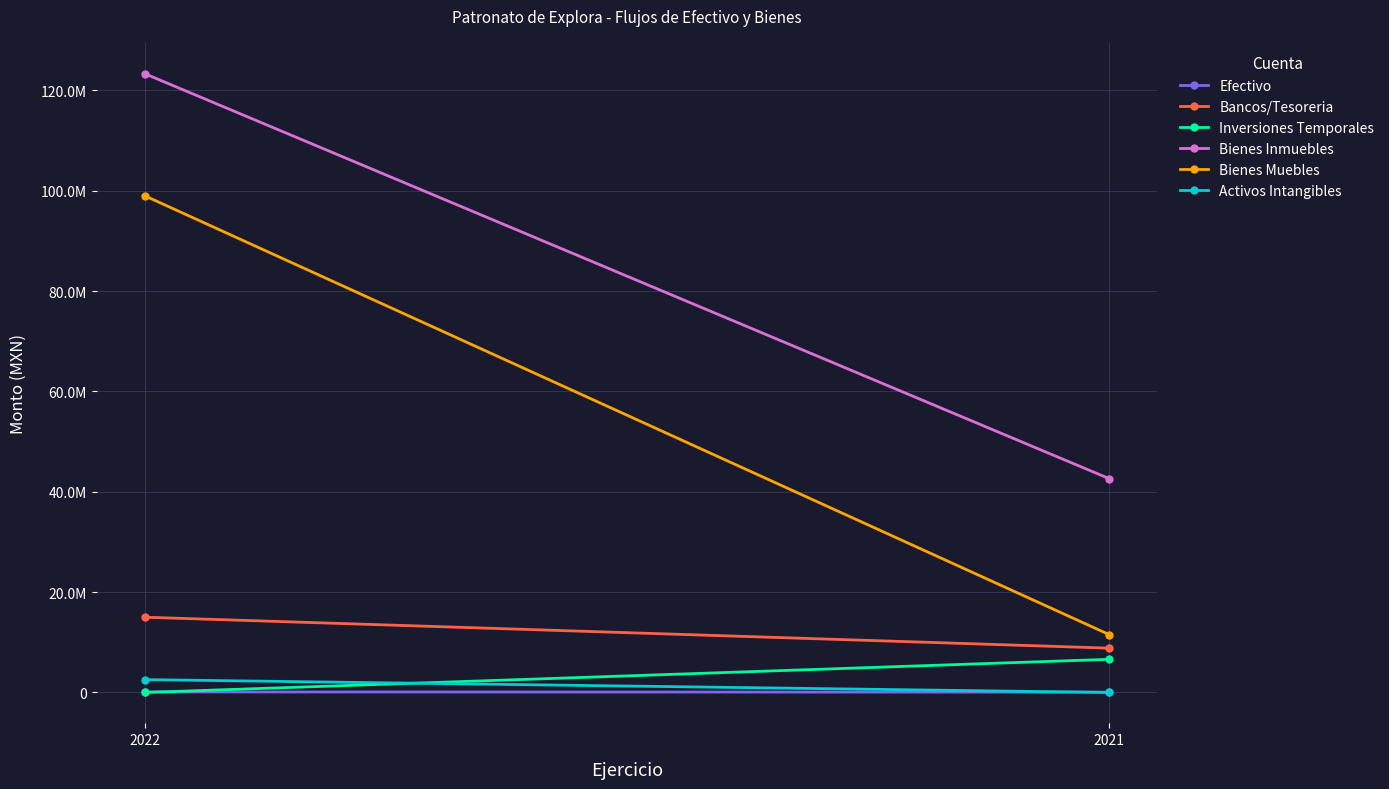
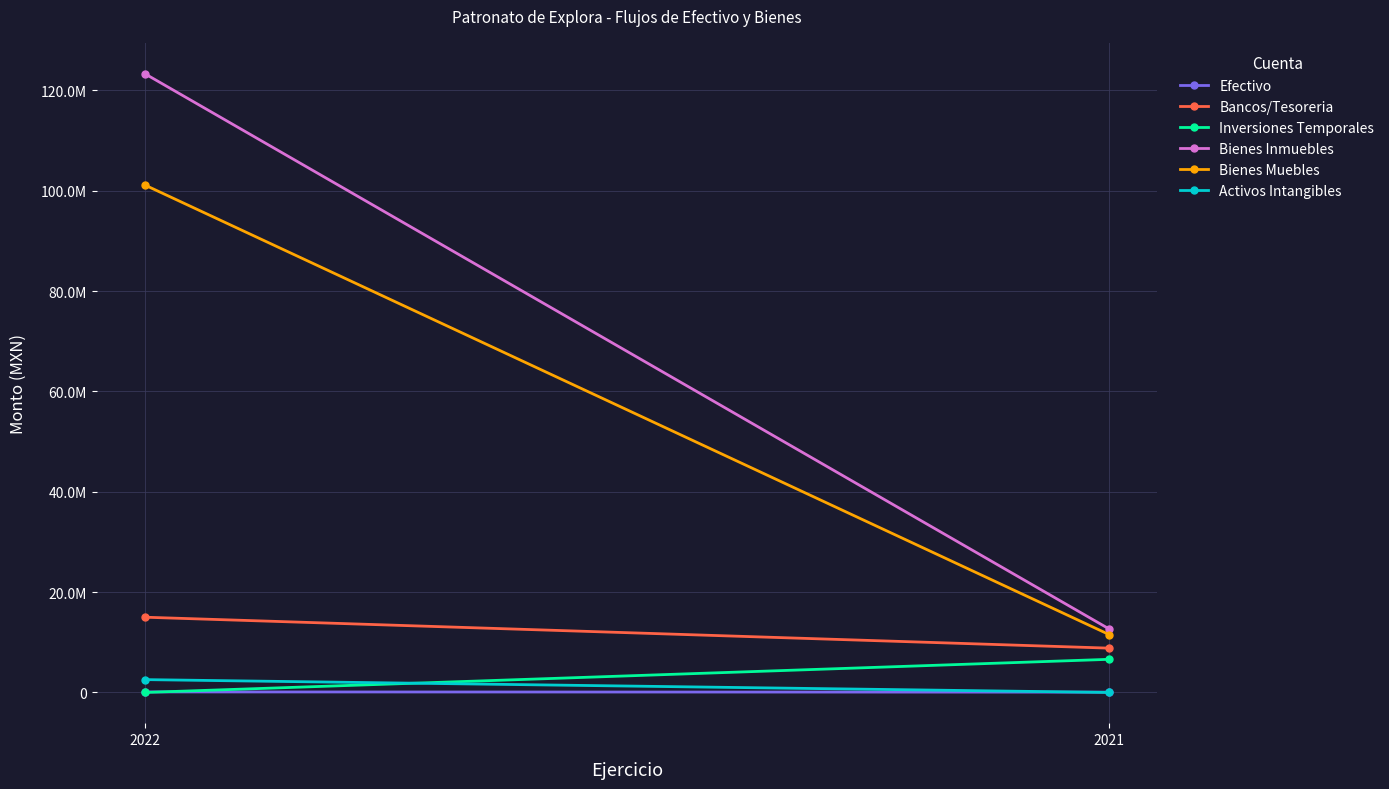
  {
    "Bancos/Tesoreria": {
      "2022": 15000000,
      "2021": 9000000
    },
    "Inversiones Temporales": {
      "2021": 7000000
    },
    "Bienes Inmuebles": {
      "2022": 123000000,
-     "2021": 43000000
+     "2021": 13000000
    },
    "Bienes Muebles": {
-     "2022": 99000000,
+     "2022": 101000000,
      "2021": 12000000
    },
    "Activos Intangibles": {
      "2022": 3000000
    }
  }
